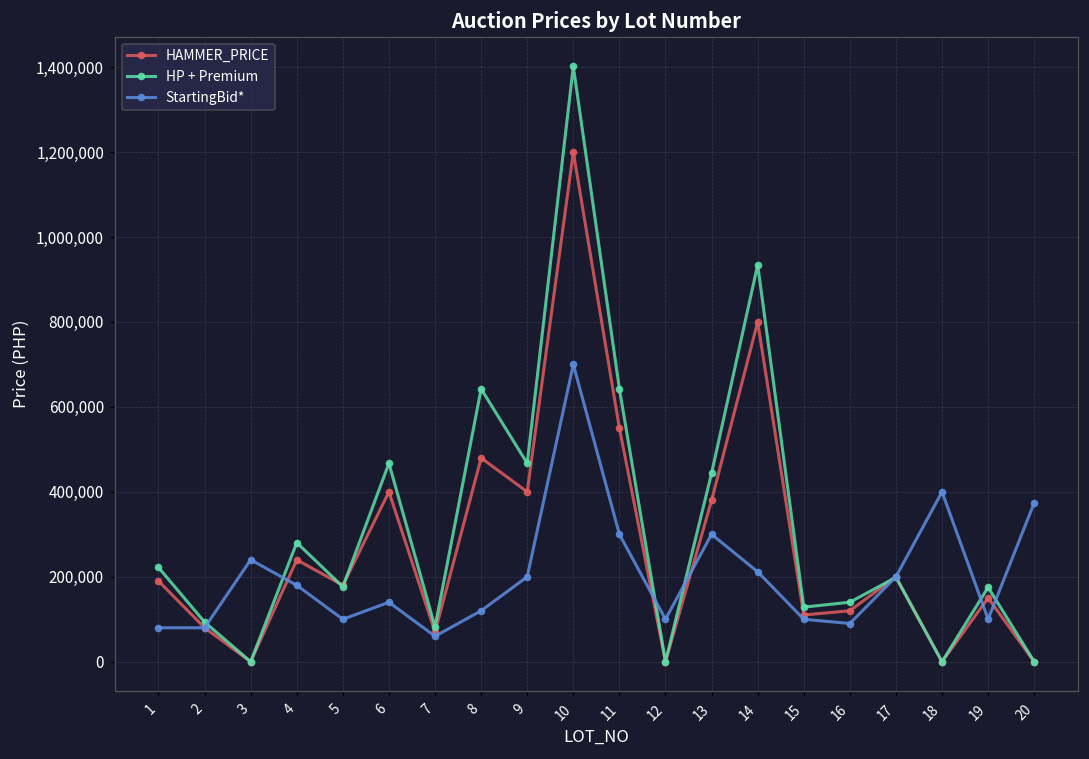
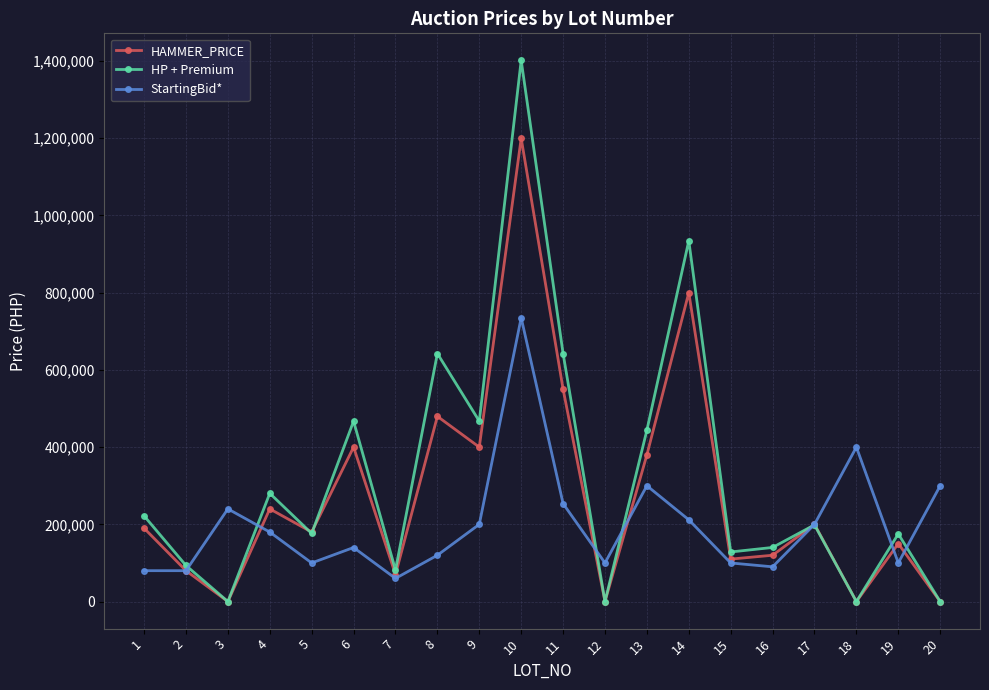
  {
    "HAMMER_PRICE": {
      "1": "190,000",
      "4": "240,000",
      "6": "400,000",
      "7": "70,000",
      "8": "480,000",
      "9": "400,000",
      "10": "1,200,000",
      "11": "550,000",
      "13": "380,000",
      "14": "800,000",
      "15": "110,000",
      "16": "120,000",
      "19": "150,000"
    },
    "HP + Premium": {
      "1": "220,000",
      "2": "90,000",
      "4": "280,000",
      "6": "470,000",
      "7": "80,000",
      "8": "640,000",
      "9": "470,000",
      "10": "1,400,000",
      "11": "640,000",
      "13": "440,000",
      "14": "930,000",
      "15": "130,000",
      "16": "140,000",
      "19": "180,000"
    },
    "StartingBid*": {
      "1": "80,000",
      "3": "240,000",
      "4": "180,000",
      "5": "100,000",
      "6": "140,000",
      "7": "60,000",
      "8": "120,000",
      "9": "200,000",
-     "10": "700,000",
-     "11": "300,000",
+     "10": "740,000",
+     "11": "250,000",
      "12": "100,000",
      "13": "300,000",
      "14": "210,000",
      "15": "100,000",
      "16": "90,000",
      "18": "400,000",
      "19": "100,000",
-     "20": "370,000"
+     "20": "300,000"
    }
  }
